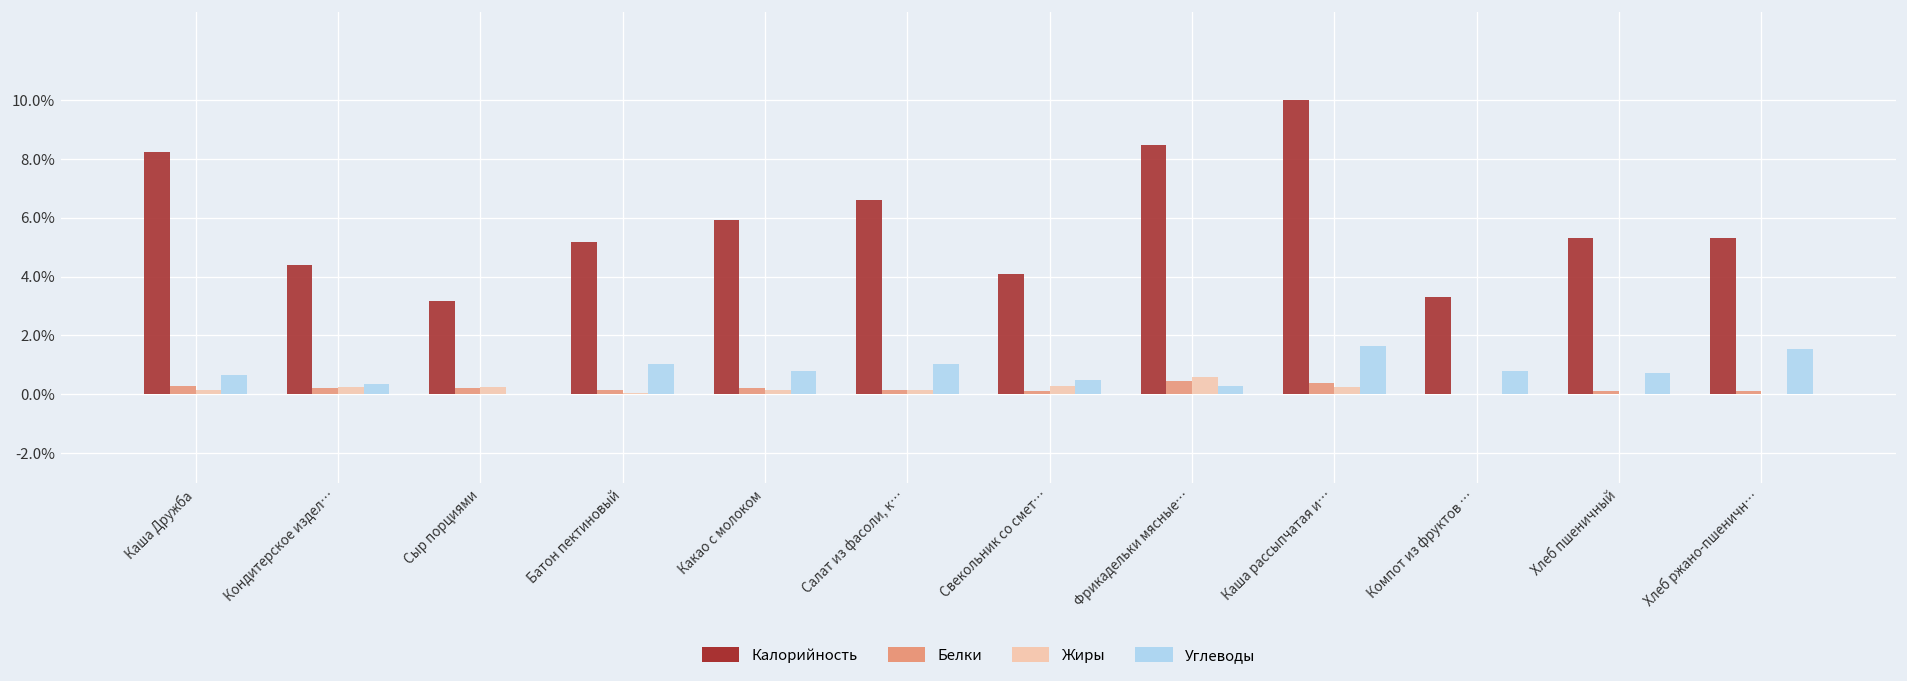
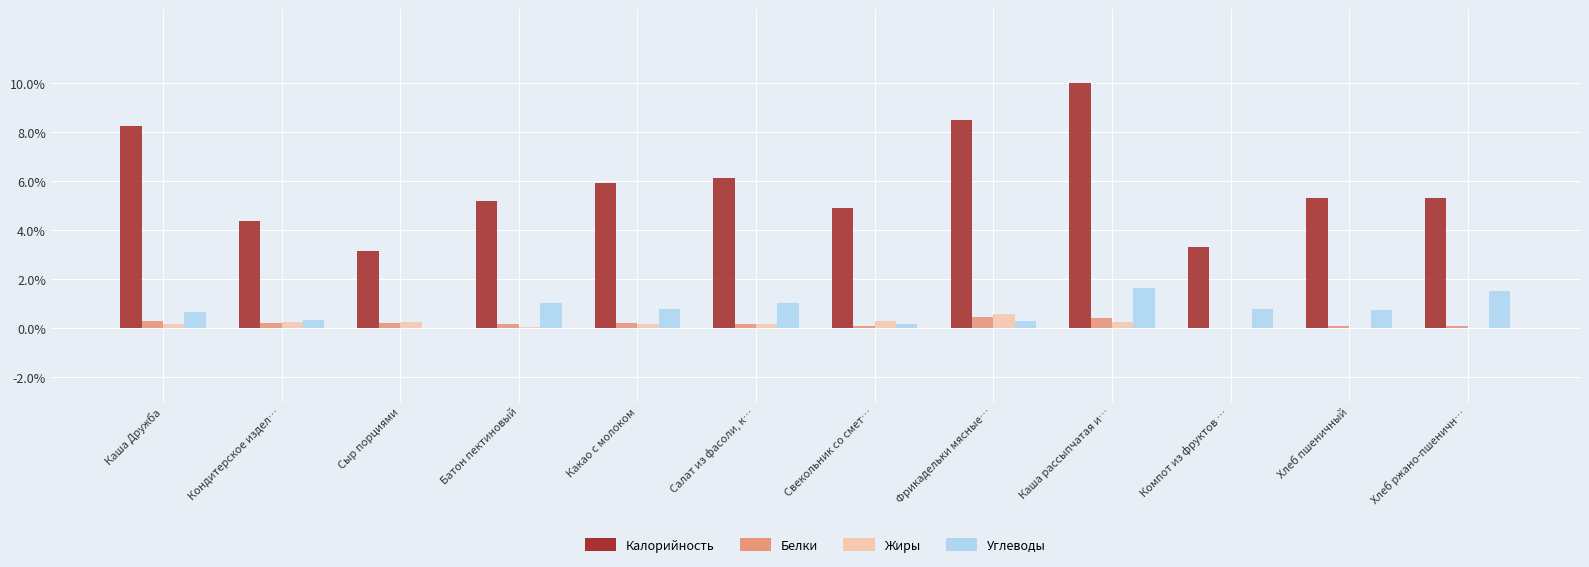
  {
    "Калорийность": {
      "Каша Дружба": "8.2%",
      "Кондитерское издел…": "4.4%",
      "Сыр порциями": "3.2%",
      "Батон пектиновый": "5.2%",
      "Какао с молоком": "5.9%",
-     "Салат из фасоли, к…": "6.6%",
-     "Свекольник со смет…": "4.1%",
+     "Салат из фасоли, к…": "6.1%",
+     "Свекольник со смет…": "4.9%",
      "Фрикадельки мясные…": "8.5%",
      "Каша рассыпчатая и…": "10.0%",
      "Компот из фруктов …": "3.3%",
      "Хлеб пшеничный": "5.3%",
      "Хлеб ржано-пшеничн…": "5.3%"
    },
    "Белки": {
      "Каша Дружба": "0.3%",
      "Кондитерское издел…": "0.2%",
      "Сыр порциями": "0.2%",
      "Батон пектиновый": "0.1%",
      "Какао с молоком": "0.2%",
      "Салат из фасоли, к…": "0.1%",
      "Фрикадельки мясные…": "0.4%",
      "Каша рассыпчатая и…": "0.4%",
      "Компот из фруктов …": "0.0%"
    },
    "Жиры": {
      "Каша Дружба": "0.1%",
      "Кондитерское издел…": "0.2%",
      "Сыр порциями": "0.2%",
      "Какао с молоком": "0.1%",
      "Салат из фасоли, к…": "0.1%",
      "Свекольник со смет…": "0.3%",
      "Фрикадельки мясные…": "0.6%",
      "Каша рассыпчатая и…": "0.2%",
      "Компот из фруктов …": "0.0%",
      "Хлеб пшеничный": "0.0%",
      "Хлеб ржано-пшеничн…": "0.0%"
    },
    "Углеводы": {
      "Каша Дружба": "0.6%",
      "Кондитерское издел…": "0.3%",
      "Сыр порциями": "0.0%",
      "Батон пектиновый": "1.0%",
      "Какао с молоком": "0.8%",
      "Салат из фасоли, к…": "1.0%",
-     "Свекольник со смет…": "0.5%",
+     "Свекольник со смет…": "0.1%",
      "Фрикадельки мясные…": "0.3%",
      "Каша рассыпчатая и…": "1.6%",
      "Компот из фруктов …": "0.8%",
      "Хлеб пшеничный": "0.7%",
      "Хлеб ржано-пшеничн…": "1.5%"
    }
  }
